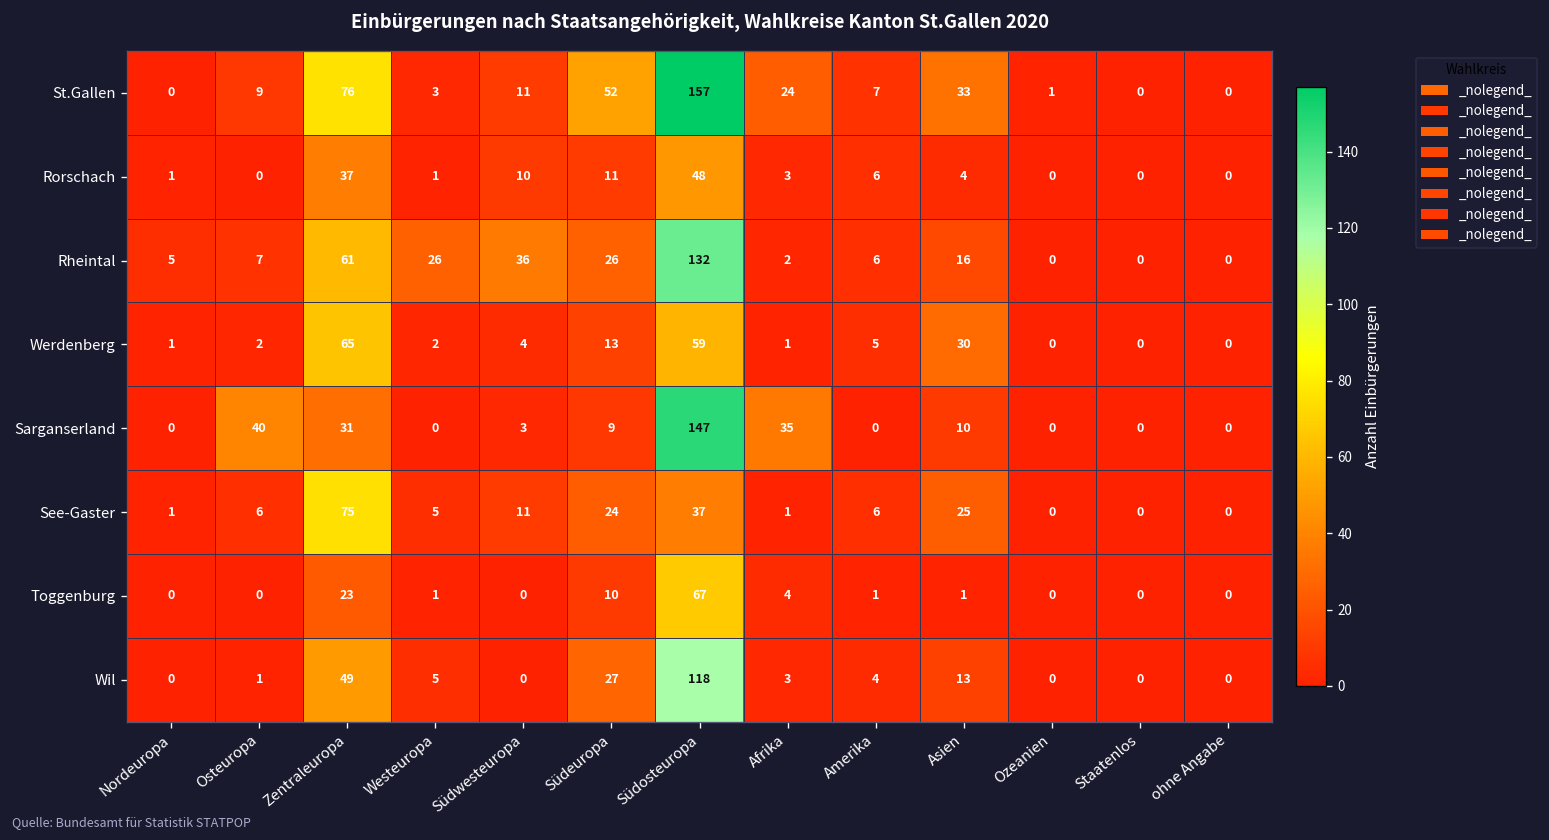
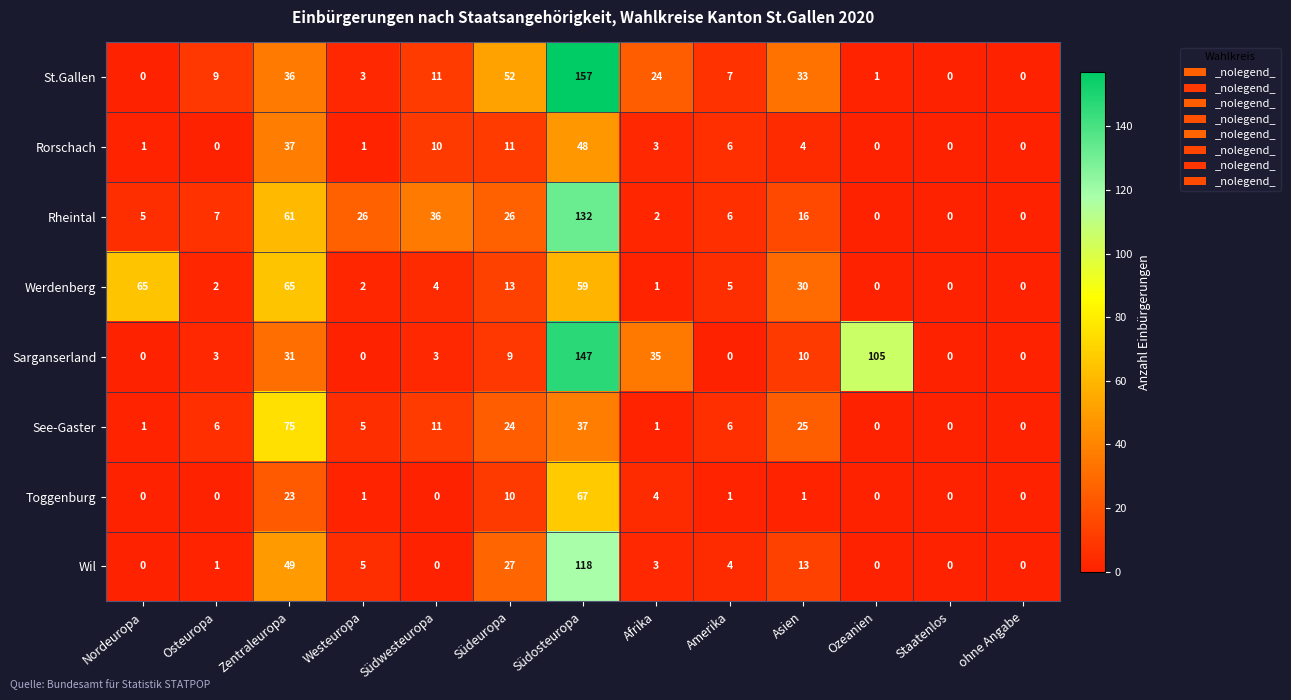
  {
    "St.Gallen": {
      "Nordeuropa": 0,
      "Osteuropa": 9,
-     "Zentraleuropa": 76,
+     "Zentraleuropa": 36,
      "Westeuropa": 3,
      "Südwesteuropa": 11,
      "Südeuropa": 52,
      "Südosteuropa": 157,
      "Afrika": 24,
      "Amerika": 7,
      "Asien": 33,
      "Ozeanien": 1,
      "Staatenlos": 0,
      "ohne Angabe": 0
    },
    "Rorschach": {
      "Nordeuropa": 1,
      "Osteuropa": 0,
      "Zentraleuropa": 37,
      "Westeuropa": 1,
      "Südwesteuropa": 10,
      "Südeuropa": 11,
      "Südosteuropa": 48,
      "Afrika": 3,
      "Amerika": 6,
      "Asien": 4,
      "Ozeanien": 0,
      "Staatenlos": 0,
      "ohne Angabe": 0
    },
    "Rheintal": {
      "Nordeuropa": 5,
      "Osteuropa": 7,
      "Zentraleuropa": 61,
      "Westeuropa": 26,
      "Südwesteuropa": 36,
      "Südeuropa": 26,
      "Südosteuropa": 132,
      "Afrika": 2,
      "Amerika": 6,
      "Asien": 16,
      "Ozeanien": 0,
      "Staatenlos": 0,
      "ohne Angabe": 0
    },
    "Werdenberg": {
-     "Nordeuropa": 1,
+     "Nordeuropa": 65,
      "Osteuropa": 2,
      "Zentraleuropa": 65,
      "Westeuropa": 2,
      "Südwesteuropa": 4,
      "Südeuropa": 13,
      "Südosteuropa": 59,
      "Afrika": 1,
      "Amerika": 5,
      "Asien": 30,
      "Ozeanien": 0,
      "Staatenlos": 0,
      "ohne Angabe": 0
    },
    "Sarganserland": {
      "Nordeuropa": 0,
-     "Osteuropa": 40,
+     "Osteuropa": 3,
      "Zentraleuropa": 31,
      "Westeuropa": 0,
      "Südwesteuropa": 3,
      "Südeuropa": 9,
      "Südosteuropa": 147,
      "Afrika": 35,
      "Amerika": 0,
      "Asien": 10,
-     "Ozeanien": 0,
+     "Ozeanien": 105,
      "Staatenlos": 0,
      "ohne Angabe": 0
    },
    "See-Gaster": {
      "Nordeuropa": 1,
      "Osteuropa": 6,
      "Zentraleuropa": 75,
      "Westeuropa": 5,
      "Südwesteuropa": 11,
      "Südeuropa": 24,
      "Südosteuropa": 37,
      "Afrika": 1,
      "Amerika": 6,
      "Asien": 25,
      "Ozeanien": 0,
      "Staatenlos": 0,
      "ohne Angabe": 0
    },
    "Toggenburg": {
      "Nordeuropa": 0,
      "Osteuropa": 0,
      "Zentraleuropa": 23,
      "Westeuropa": 1,
      "Südwesteuropa": 0,
      "Südeuropa": 10,
      "Südosteuropa": 67,
      "Afrika": 4,
      "Amerika": 1,
      "Asien": 1,
      "Ozeanien": 0,
      "Staatenlos": 0,
      "ohne Angabe": 0
    },
    "Wil": {
      "Nordeuropa": 0,
      "Osteuropa": 1,
      "Zentraleuropa": 49,
      "Westeuropa": 5,
      "Südwesteuropa": 0,
      "Südeuropa": 27,
      "Südosteuropa": 118,
      "Afrika": 3,
      "Amerika": 4,
      "Asien": 13,
      "Ozeanien": 0,
      "Staatenlos": 0,
      "ohne Angabe": 0
    }
  }
